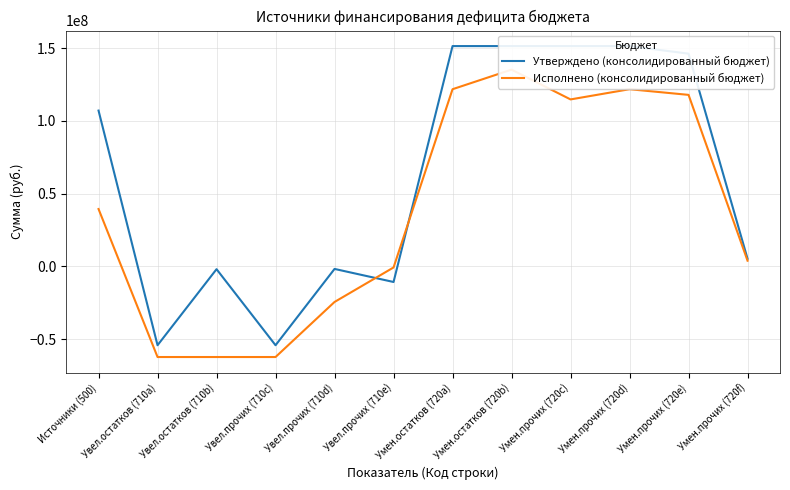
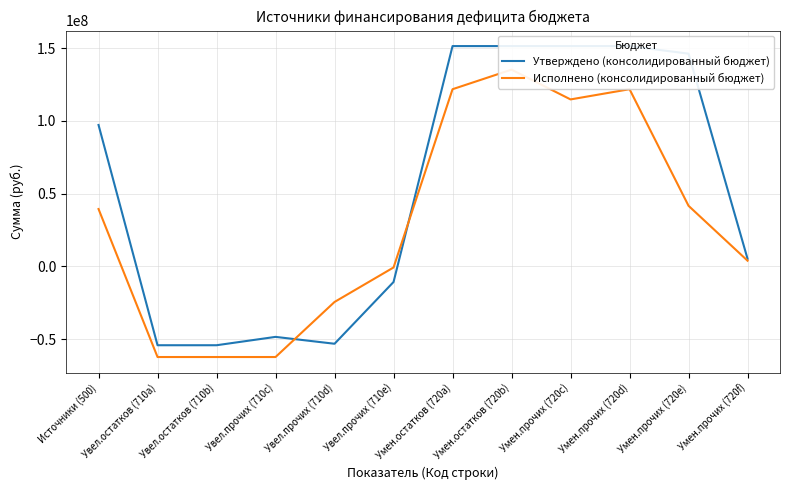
  {
    "Утверждено (консолидированный бюджет)": {
-     "Источники (500)": 107000000,
+     "Источники (500)": 97000000,
      "Увел.остатков (710a)": -54000000,
-     "Увел.остатков (710b)": -2000000,
-     "Увел.прочих (710c)": -54000000,
-     "Увел.прочих (710d)": -2000000,
+     "Увел.остатков (710b)": -54000000,
+     "Увел.прочих (710c)": -48000000,
+     "Увел.прочих (710d)": -53000000,
      "Увел.прочих (710e)": -11000000,
      "Умен.остатков (720a)": 151000000
    },
    "Исполнено (консолидированный бюджет)": {
      "Источники (500)": 39000000,
      "Увел.остатков (710a)": -62000000,
      "Увел.остатков (710b)": -62000000,
      "Увел.прочих (710c)": -62000000,
      "Увел.прочих (710d)": -24000000,
      "Увел.прочих (710e)": -1000000,
      "Умен.остатков (720a)": 122000000,
      "Умен.прочих (720c)": 115000000,
      "Умен.прочих (720d)": 122000000,
-     "Умен.прочих (720e)": 118000000
+     "Умен.прочих (720e)": 42000000
    }
  }
